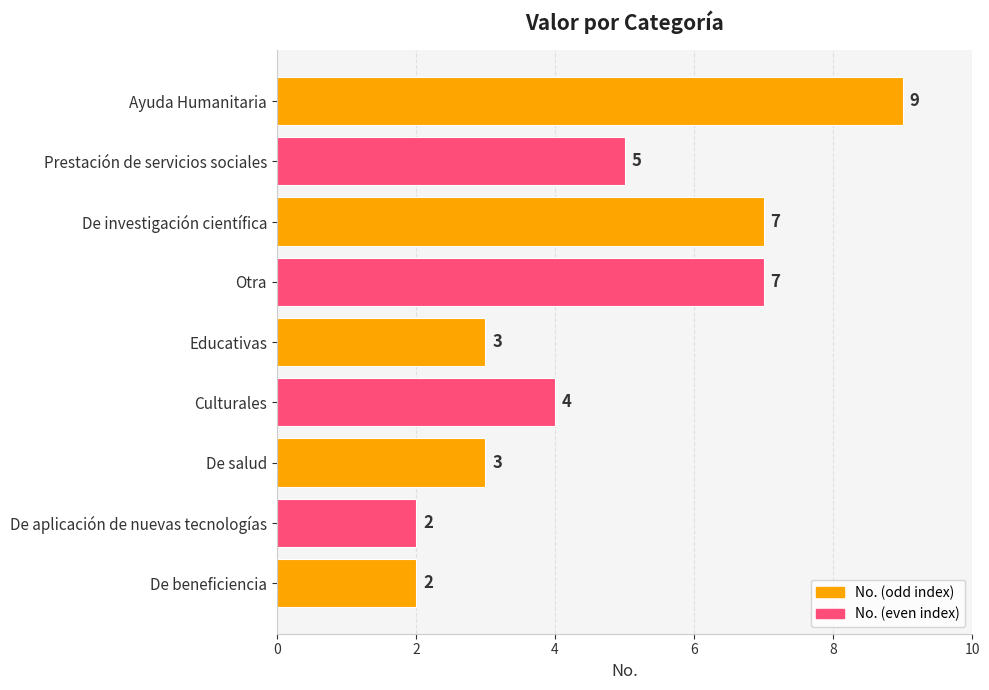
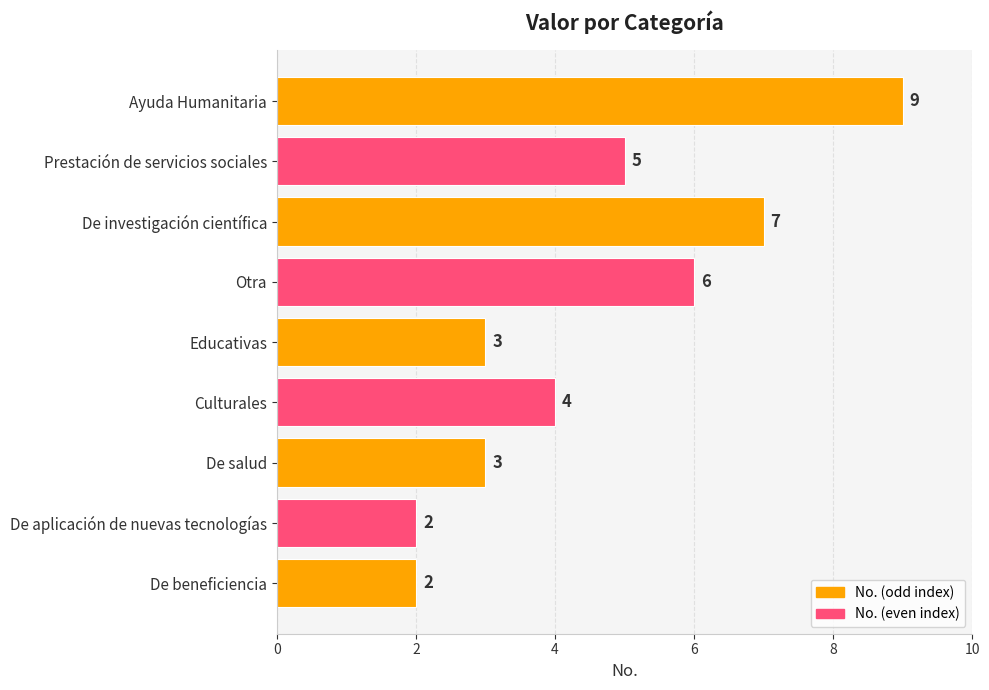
  {
    "Ayuda Humanitaria": 9,
    "Prestación de servicios sociales": 5,
    "De investigación científica": 7,
-   "Otra": 7,
+   "Otra": 6,
    "Educativas": 3,
    "Culturales": 4,
    "De salud": 3,
    "De aplicación de nuevas tecnologías": 2,
    "De beneficiencia": 2
  }
